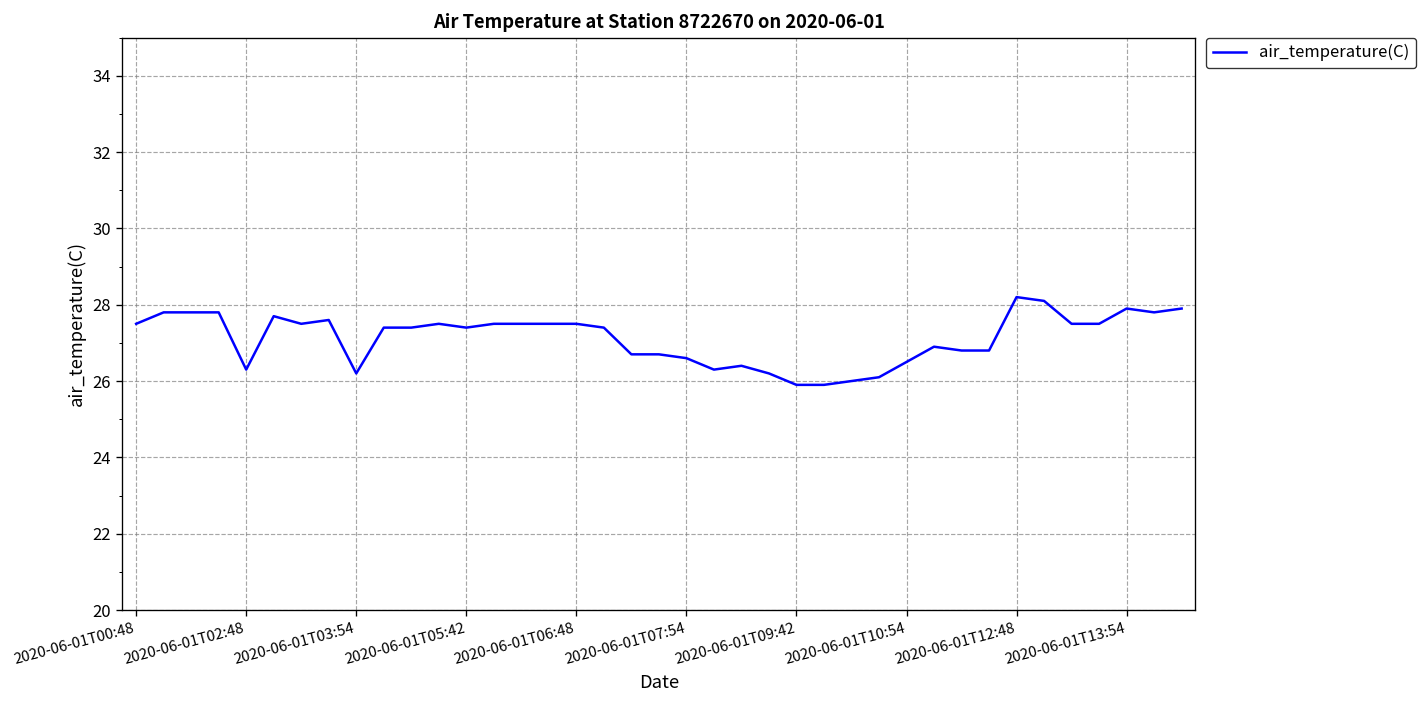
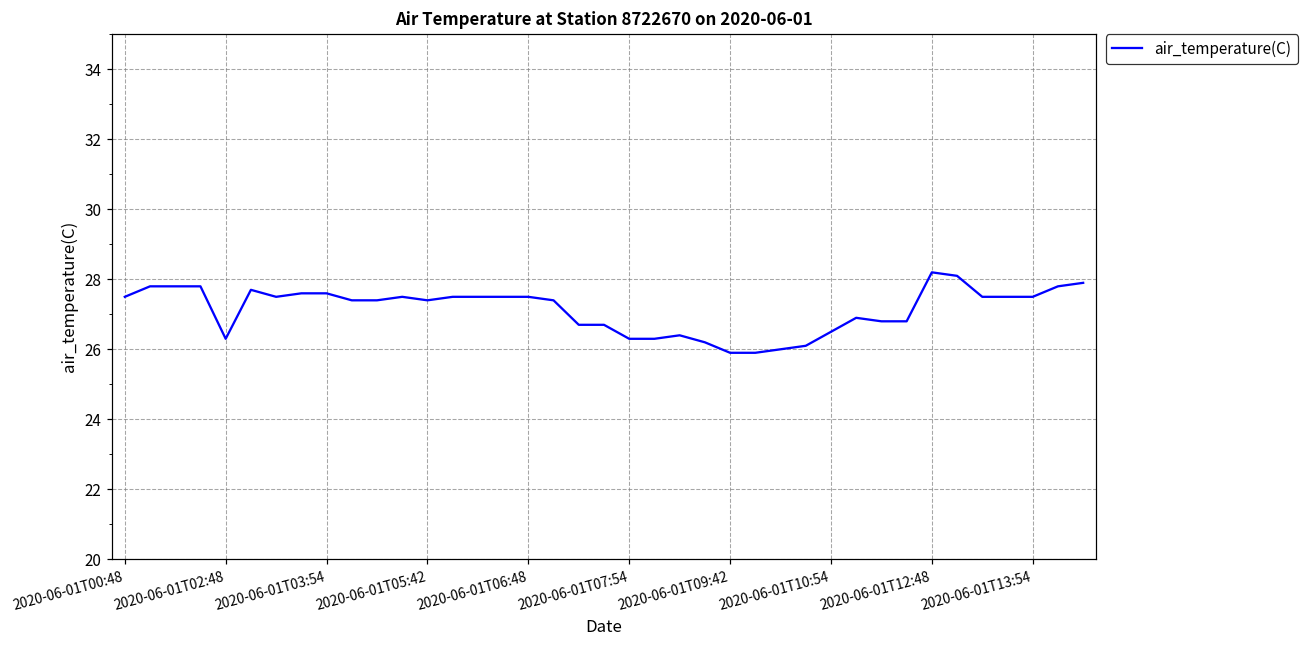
  {
    "2020-06-01T00:48": 27.5,
    "2020-06-01T02:48": 26.3,
-   "2020-06-01T03:54": 26.2,
+   "2020-06-01T03:54": 27.6,
    "2020-06-01T05:42": 27.4,
    "2020-06-01T06:48": 27.5,
-   "2020-06-01T07:54": 26.6,
+   "2020-06-01T07:54": 26.3,
    "2020-06-01T09:42": 25.9,
    "2020-06-01T10:54": 26.5,
    "2020-06-01T12:48": 28.2,
-   "2020-06-01T13:54": 27.9
+   "2020-06-01T13:54": 27.5
  }
